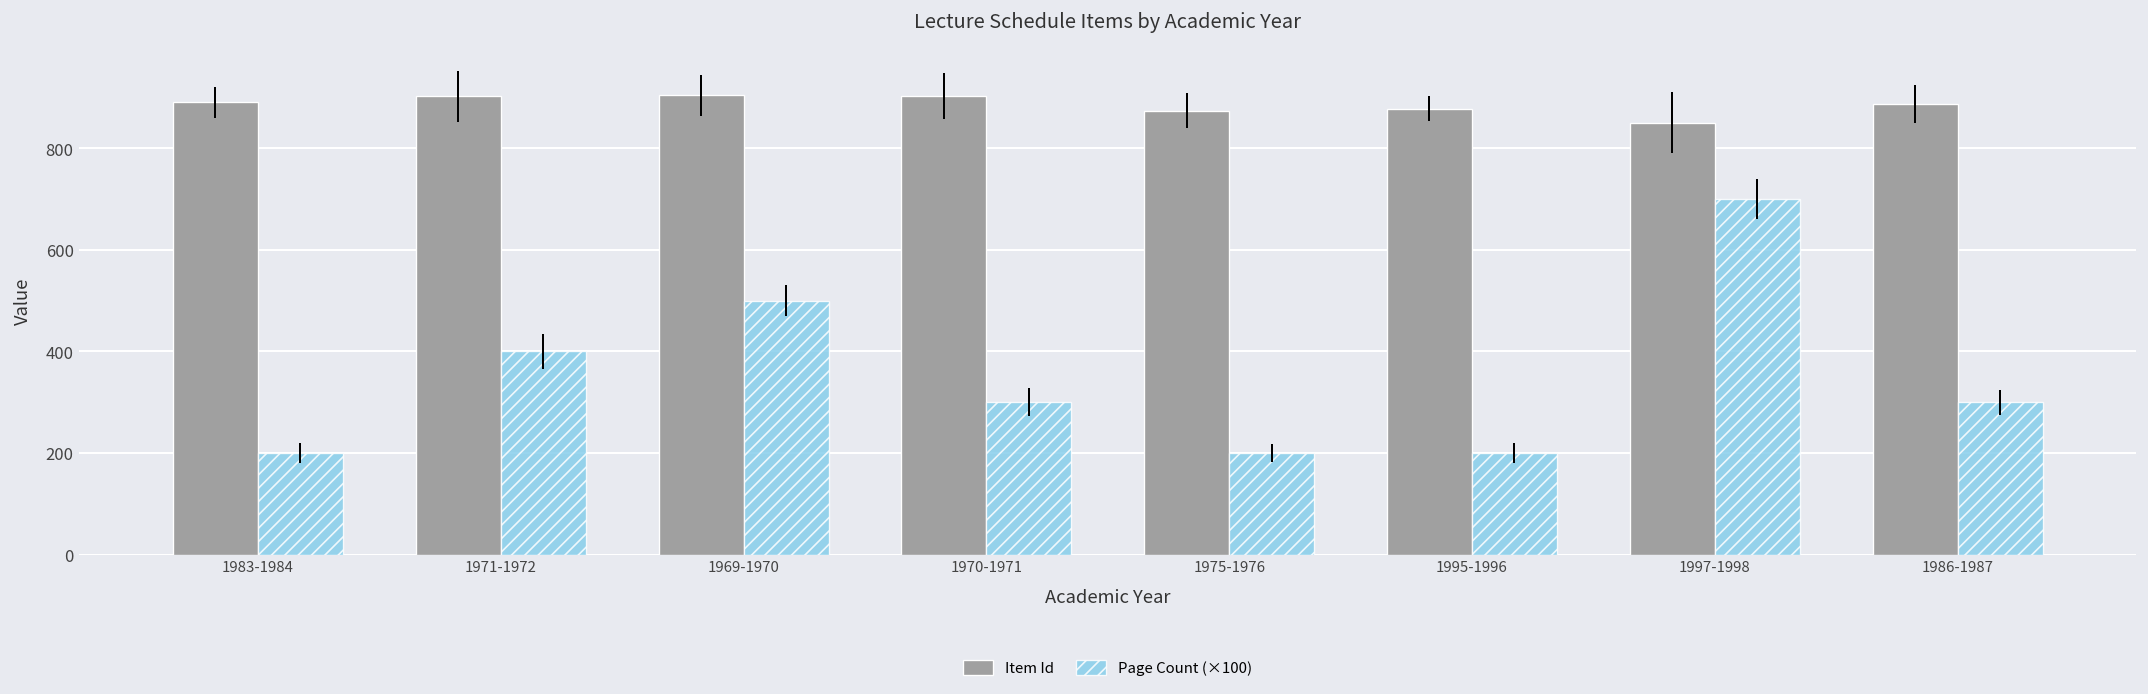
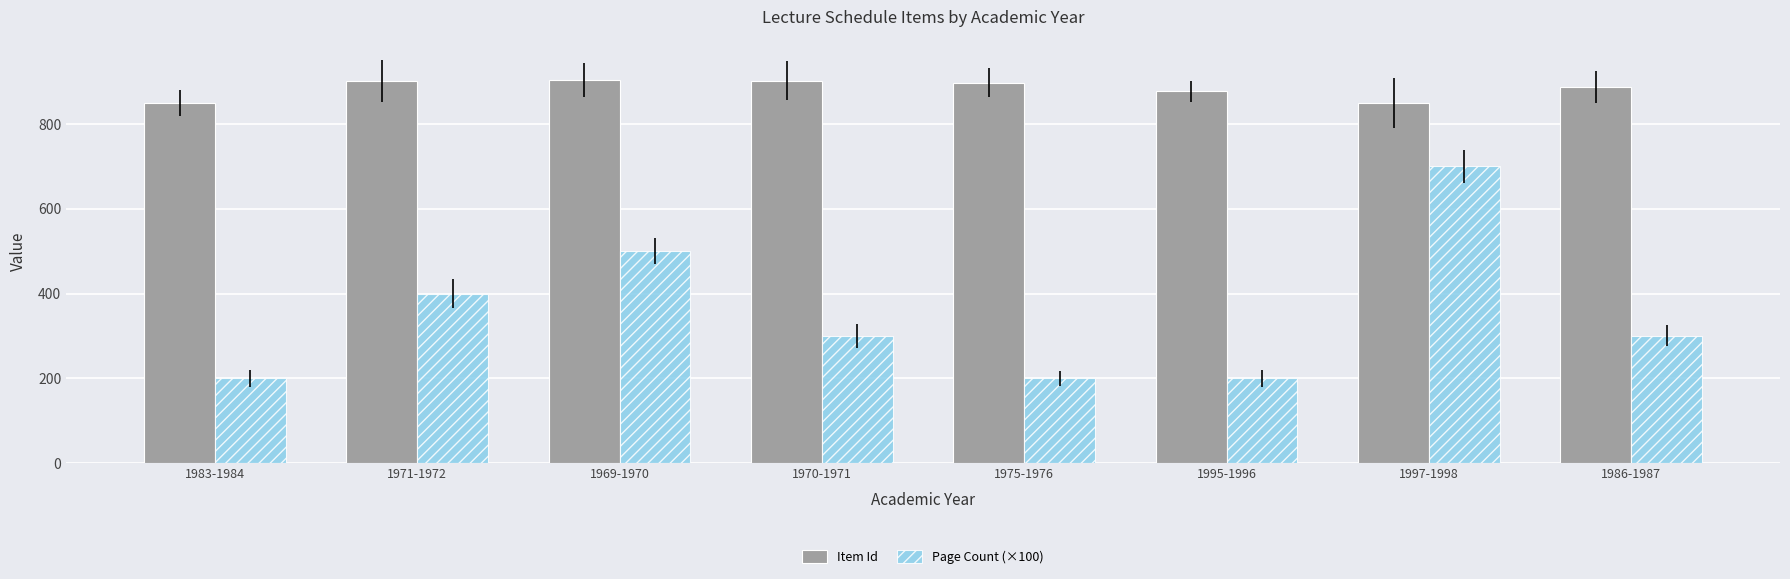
  {
    "Item Id": {
-     "1983-1984": 890,
+     "1983-1984": 850,
      "1971-1972": 900,
      "1969-1970": 900,
      "1970-1971": 900,
-     "1975-1976": 870,
+     "1975-1976": 900,
      "1995-1996": 880,
      "1997-1998": 850,
      "1986-1987": 890
    },
    "Page Count (×100)": {
      "1983-1984": 200,
      "1971-1972": 400,
      "1969-1970": 500,
      "1970-1971": 300,
      "1975-1976": 200,
      "1995-1996": 200,
      "1997-1998": 700,
      "1986-1987": 300
    }
  }
